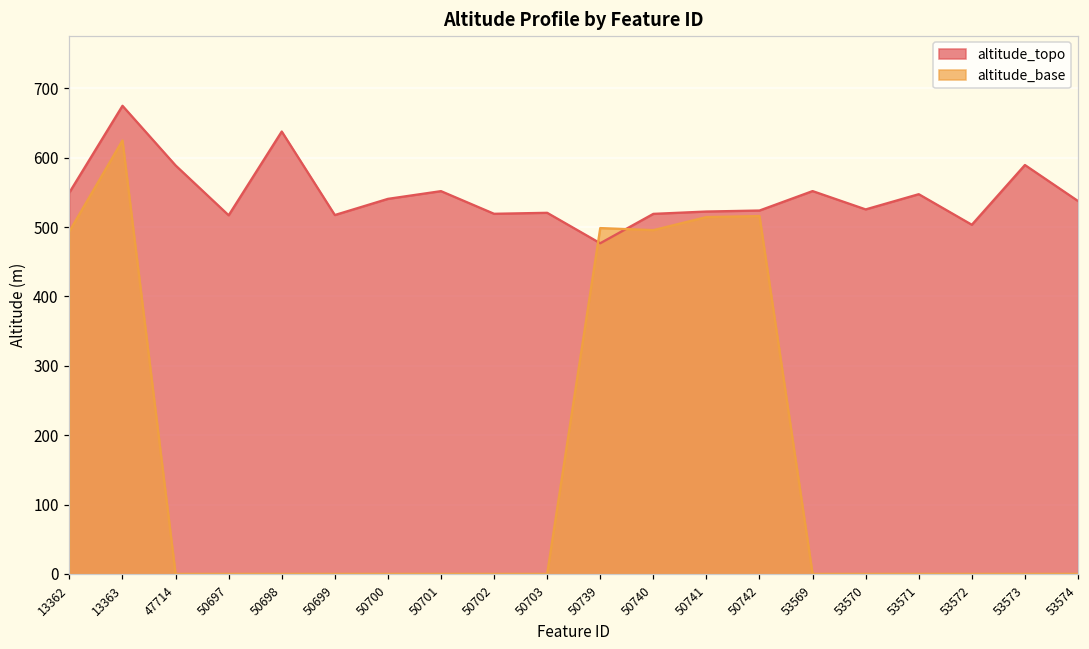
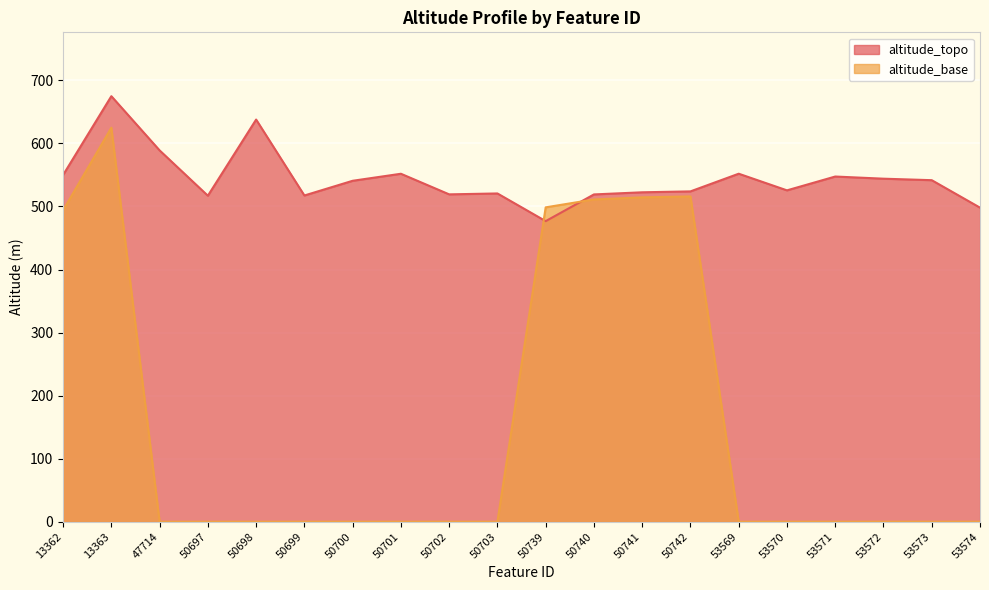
  {
    "altitude_topo": {
      "13362": 550,
      "13363": 680,
      "47714": 590,
      "50697": 520,
      "50698": 640,
      "50699": 520,
      "50700": 540,
      "50701": 550,
      "50702": 520,
      "50703": 520,
      "50739": 480,
      "50740": 520,
      "50741": 520,
      "50742": 520,
      "53569": 550,
      "53570": 530,
      "53571": 550,
-     "53572": 500,
-     "53573": 590,
-     "53574": 540
+     "53572": 540,
+     "53573": 540,
+     "53574": 500
    },
    "altitude_base": {
      "13362": 490,
      "13363": 630,
      "47714": 0,
      "50697": 0,
      "50698": 0,
      "50699": 0,
      "50700": 0,
      "50701": 0,
      "50702": 0,
      "50703": 0,
      "50739": 500,
-     "50740": 500,
+     "50740": 510,
      "50741": 510,
      "50742": 520,
      "53569": 0,
      "53570": 0,
      "53571": 0,
      "53572": 0,
      "53573": 0,
      "53574": 0
    }
  }
